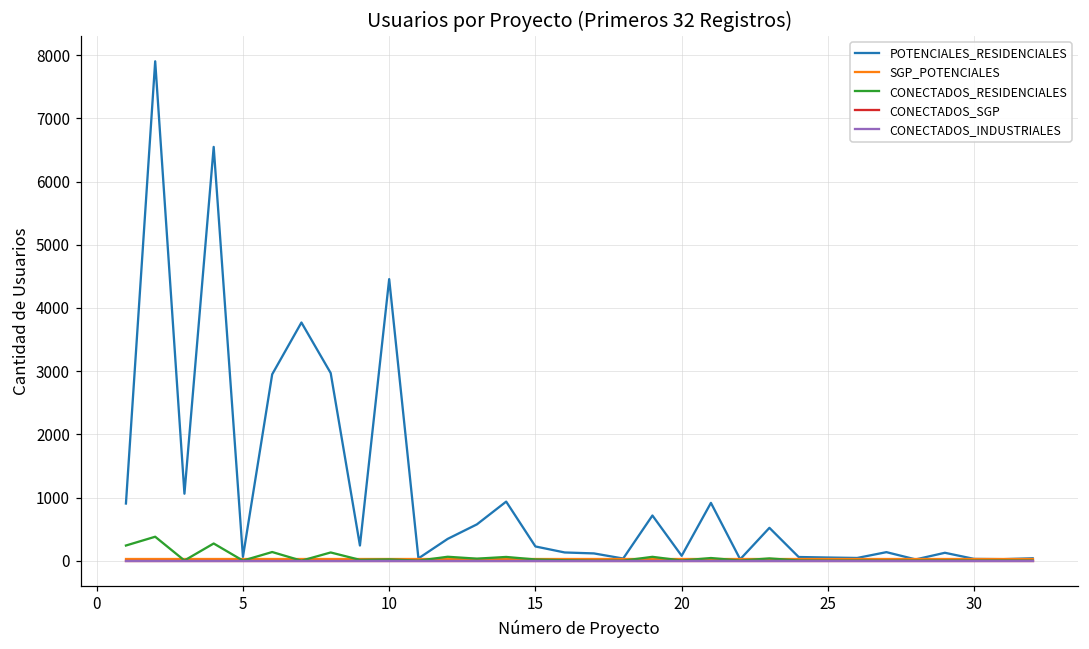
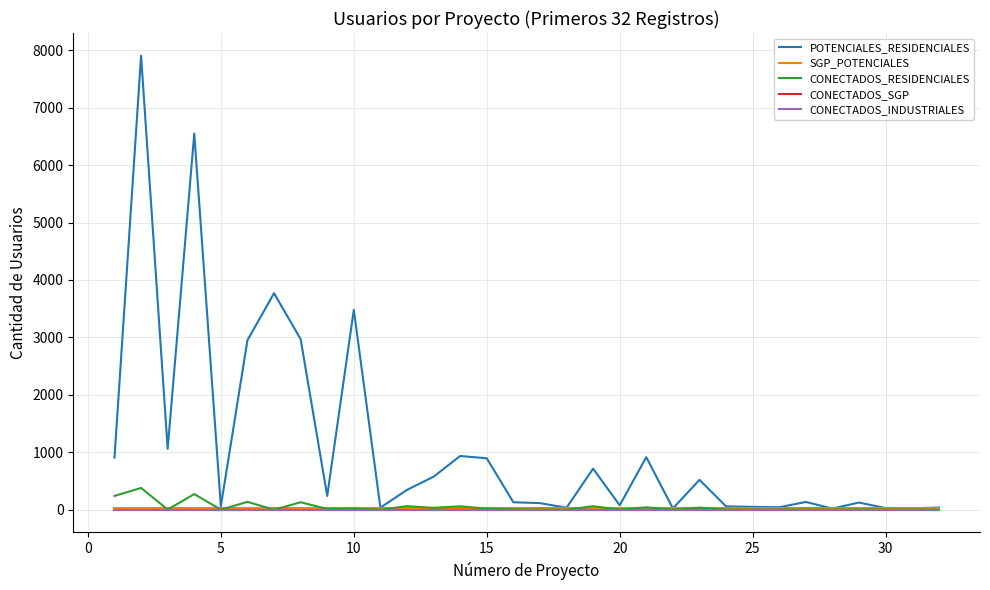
  {
    "POTENCIALES_RESIDENCIALES": {
-     "10": 4500,
-     "15": 200,
+     "10": 3500,
+     "15": 900,
      "20": 100
    }
  }
